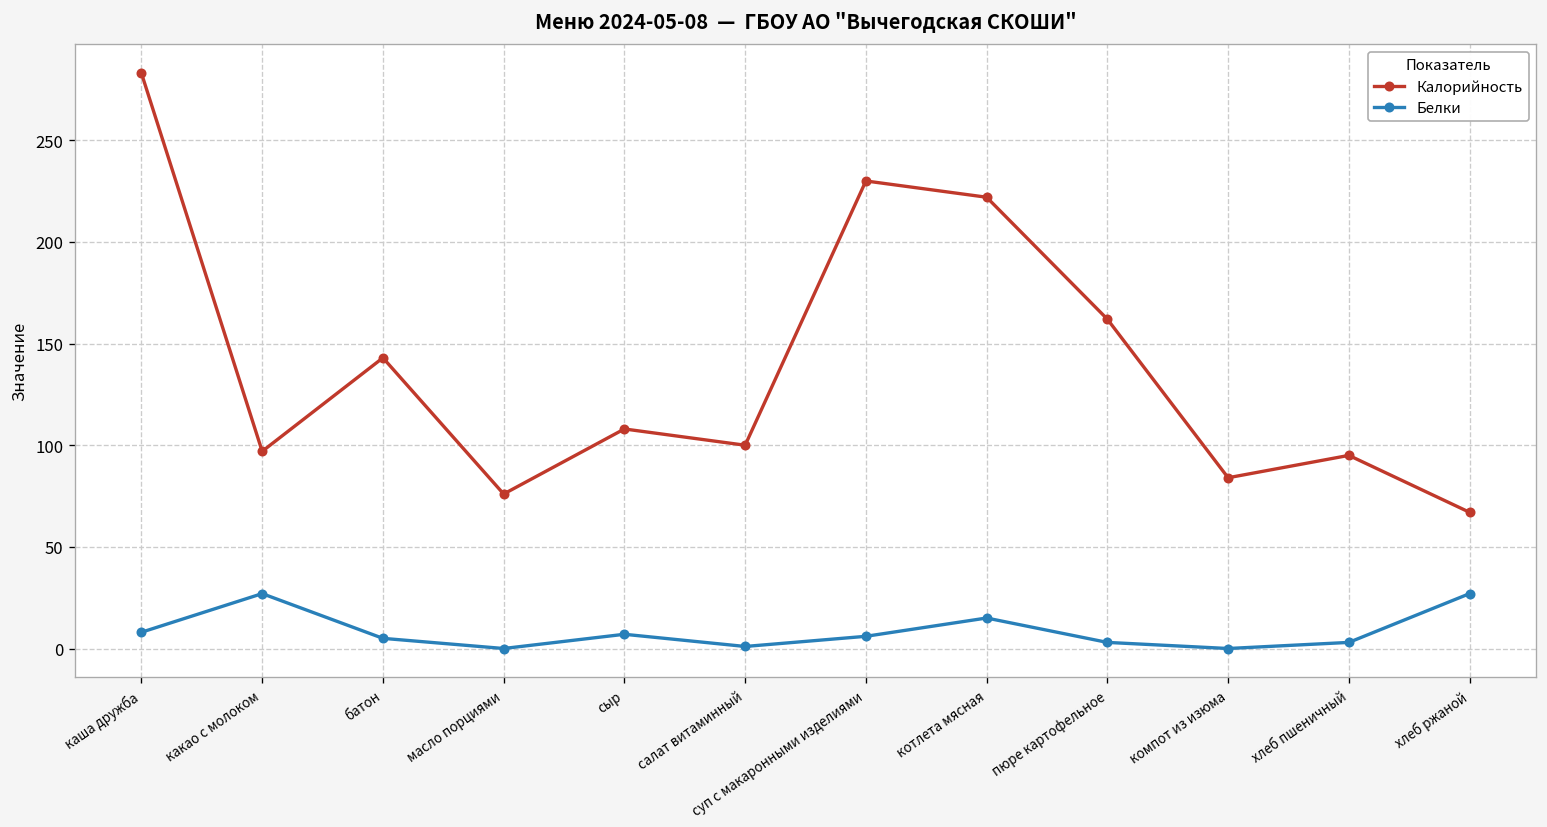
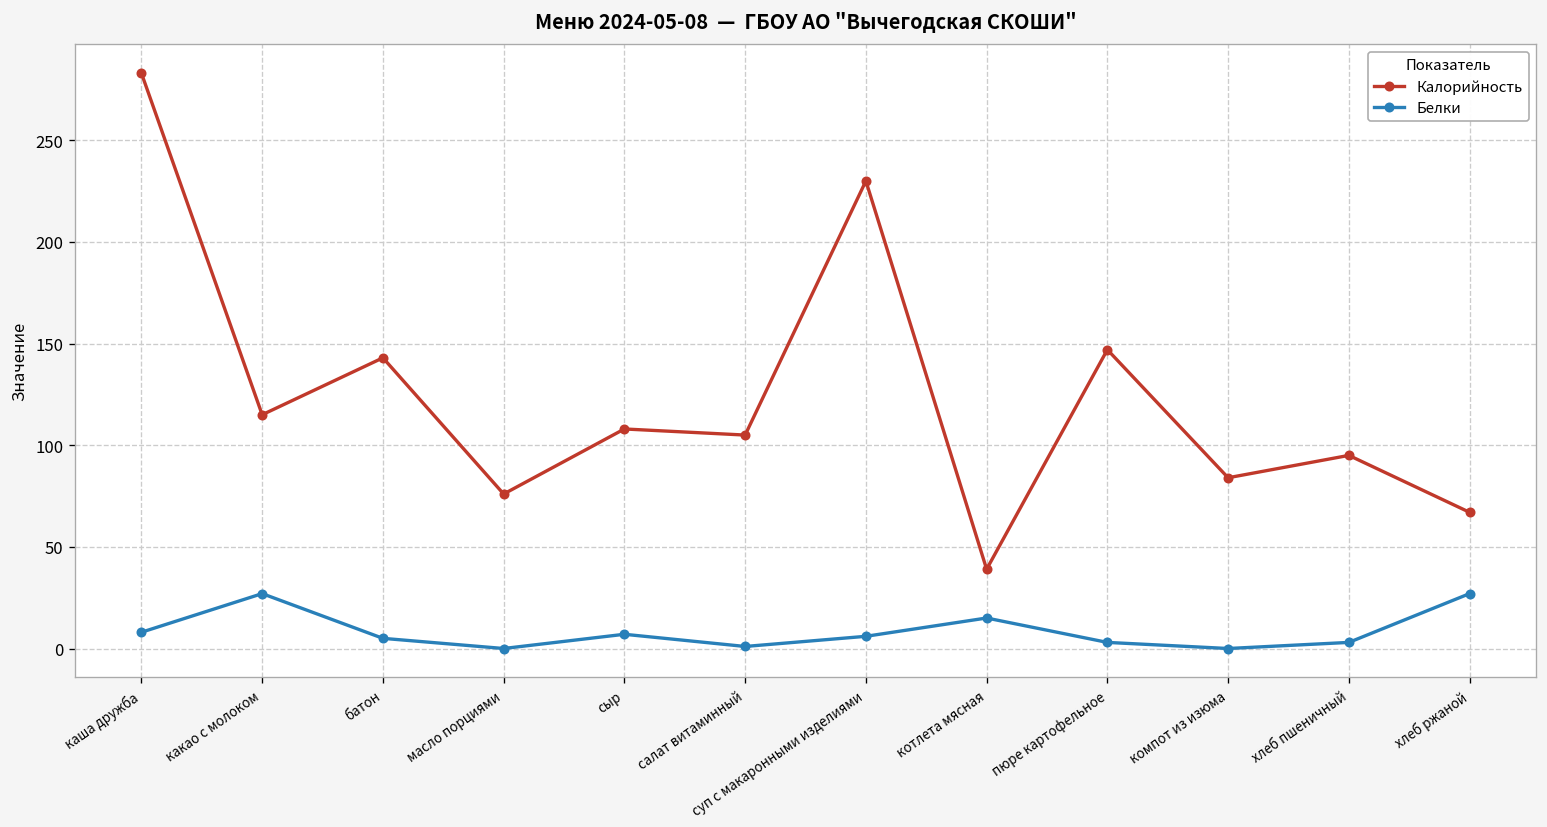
  {
    "Калорийность": {
      "каша дружба": 283,
-     "какао с молоком": 97,
+     "какао с молоком": 115,
      "батон": 143,
      "масло порциями": 76,
      "сыр": 108,
-     "салат витаминный": 100,
+     "салат витаминный": 105,
      "суп с макаронными изделиями": 230,
-     "котлета мясная": 222,
-     "пюре картофельное": 162,
+     "котлета мясная": 39,
+     "пюре картофельное": 147,
      "компот из изюма": 84,
      "хлеб пшеничный": 95,
      "хлеб ржаной": 67
    },
    "Белки": {
      "каша дружба": 8,
      "какао с молоком": 27,
      "батон": 5,
      "масло порциями": 0,
      "сыр": 7,
      "салат витаминный": 1,
      "суп с макаронными изделиями": 6,
      "котлета мясная": 15,
      "пюре картофельное": 3,
      "компот из изюма": 0,
      "хлеб пшеничный": 3,
      "хлеб ржаной": 27
    }
  }
